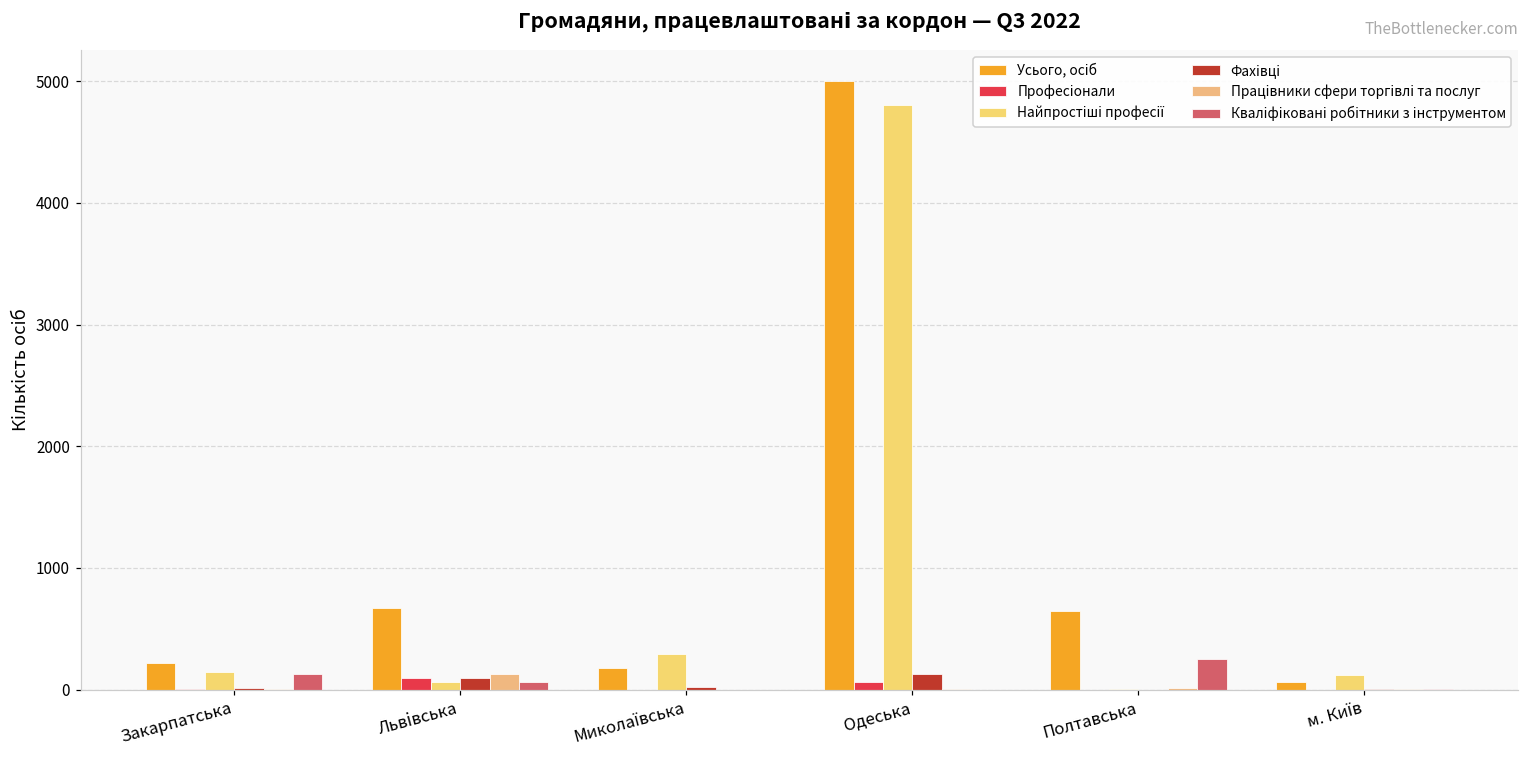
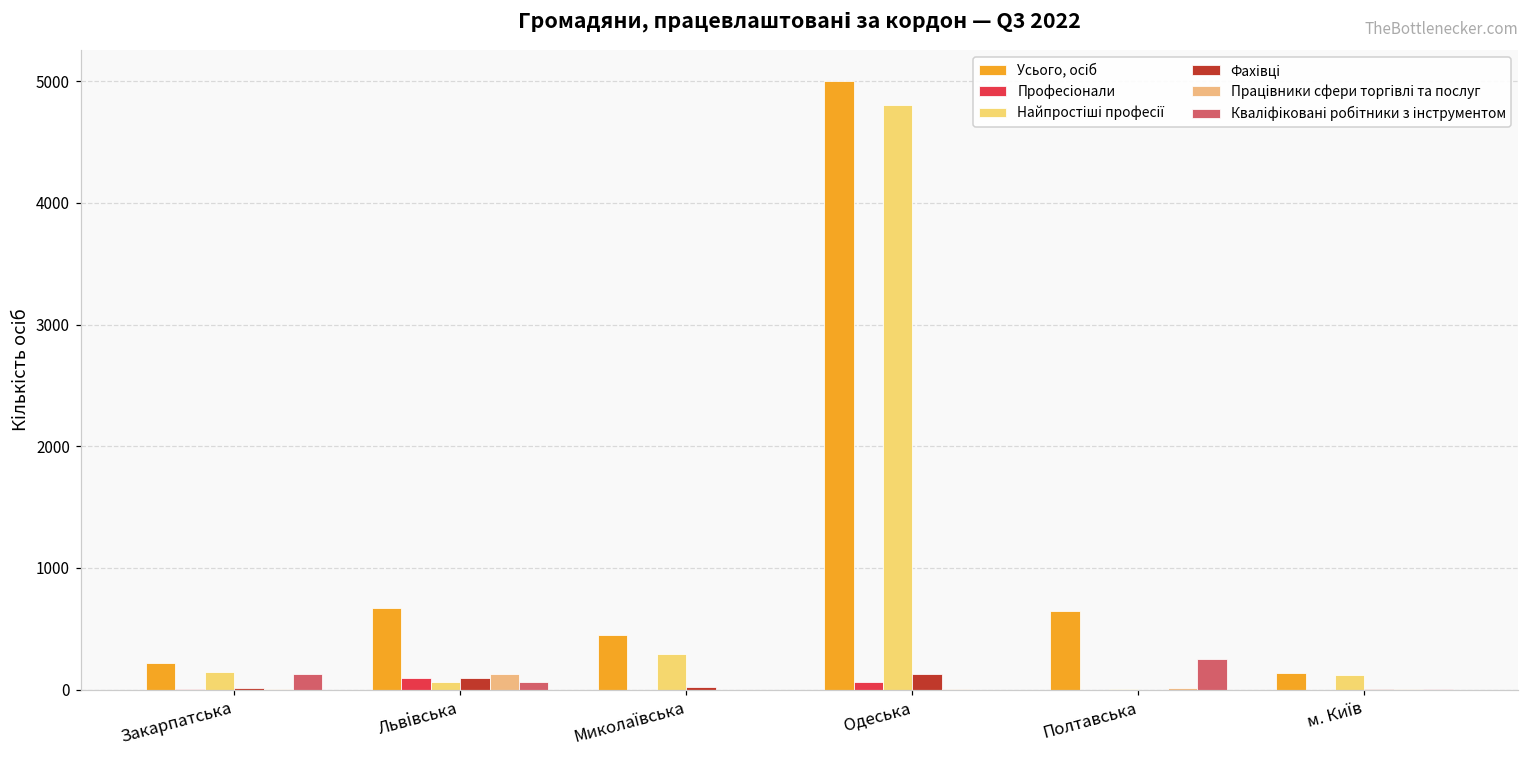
  {
    "Усього, осіб": {
      "Закарпатська": 220,
      "Львівська": 670,
-     "Миколаївська": 180,
+     "Миколаївська": 450,
      "Одеська": 5000,
      "Полтавська": 650,
-     "м. Київ": 60
+     "м. Київ": 130
    }
  }
